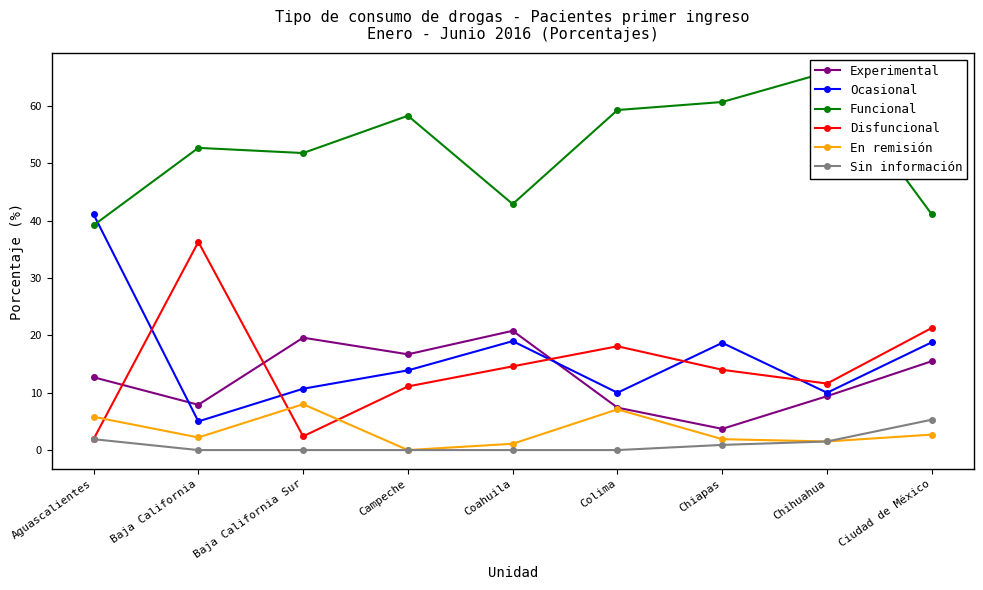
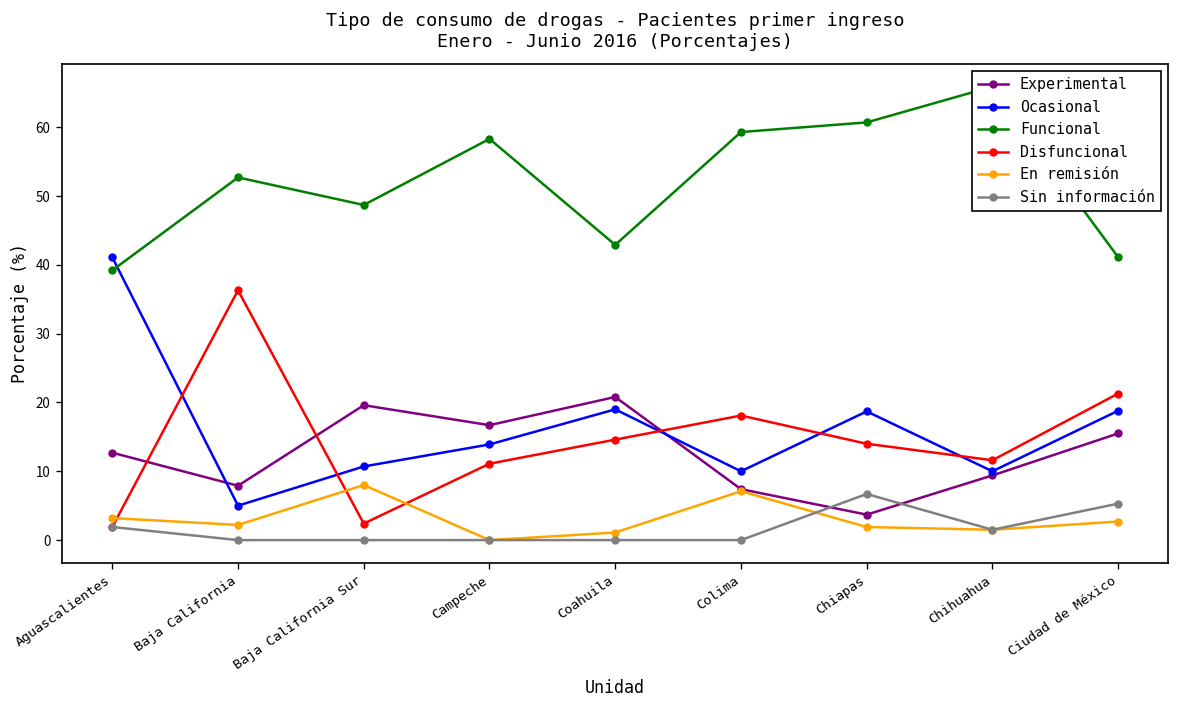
  {
    "Experimental": {
      "Aguascalientes": 13,
      "Baja California": 8,
      "Baja California Sur": 20,
      "Campeche": 17,
      "Coahuila": 21,
      "Chiapas": 4,
      "Chihuahua": 9,
      "Ciudad de México": 16
    },
    "Ocasional": {
      "Aguascalientes": 41,
      "Baja California": 5,
      "Baja California Sur": 11,
      "Campeche": 14,
      "Coahuila": 19,
      "Colima": 10,
      "Chiapas": 19,
      "Chihuahua": 10,
      "Ciudad de México": 19
    },
    "Funcional": {
      "Aguascalientes": 39,
      "Baja California": 53,
-     "Baja California Sur": 52,
+     "Baja California Sur": 49,
      "Campeche": 58,
      "Coahuila": 43,
      "Colima": 59,
      "Chiapas": 61,
      "Ciudad de México": 41
    },
    "Disfuncional": {
      "Baja California": 36,
      "Baja California Sur": 2,
      "Campeche": 11,
      "Coahuila": 15,
      "Colima": 18,
      "Chiapas": 14,
      "Chihuahua": 12,
      "Ciudad de México": 21
    },
    "En remisión": {
-     "Aguascalientes": 6,
+     "Aguascalientes": 3,
      "Baja California": 2,
      "Baja California Sur": 8,
      "Coahuila": 1,
      "Chiapas": 2,
      "Ciudad de México": 3
    },
    "Sin información": {
      "Baja California": 0,
      "Baja California Sur": 0,
      "Coahuila": 0,
      "Colima": 0,
-     "Chiapas": 1,
+     "Chiapas": 7,
      "Ciudad de México": 5
    }
  }
